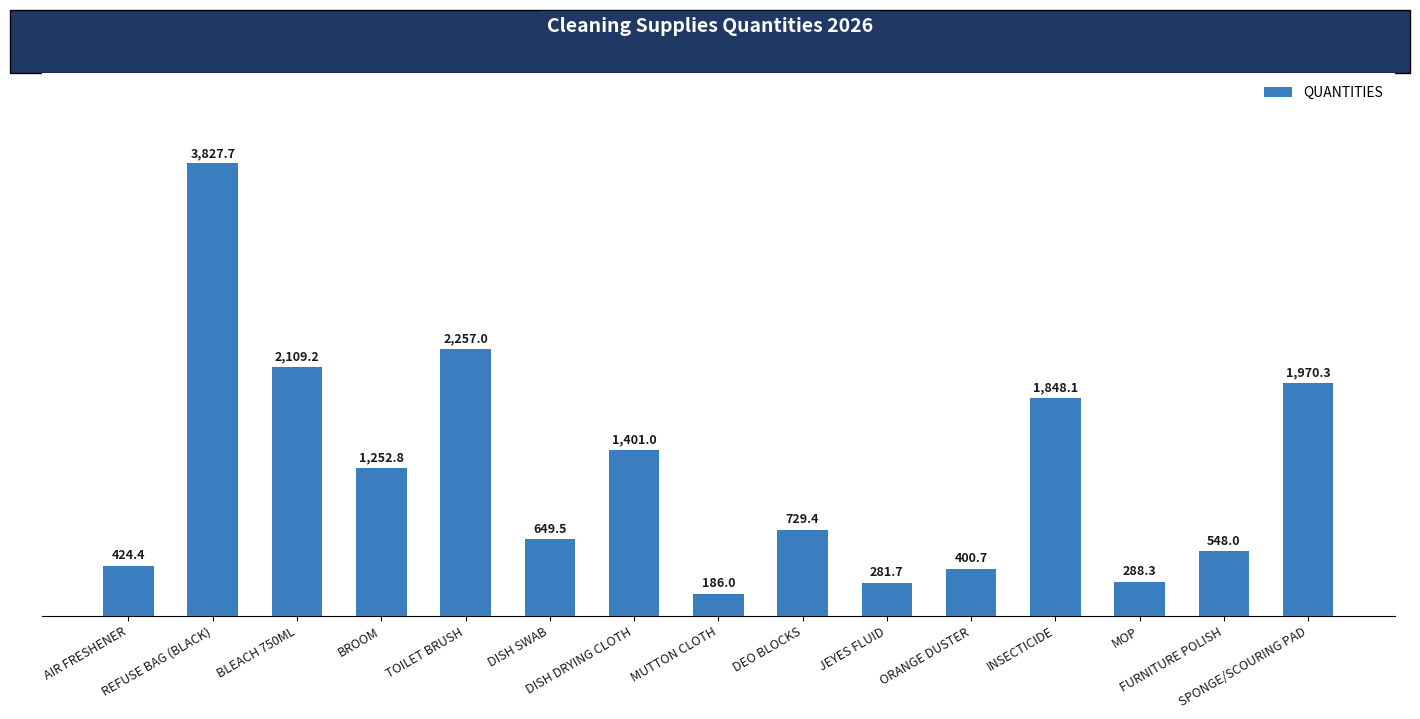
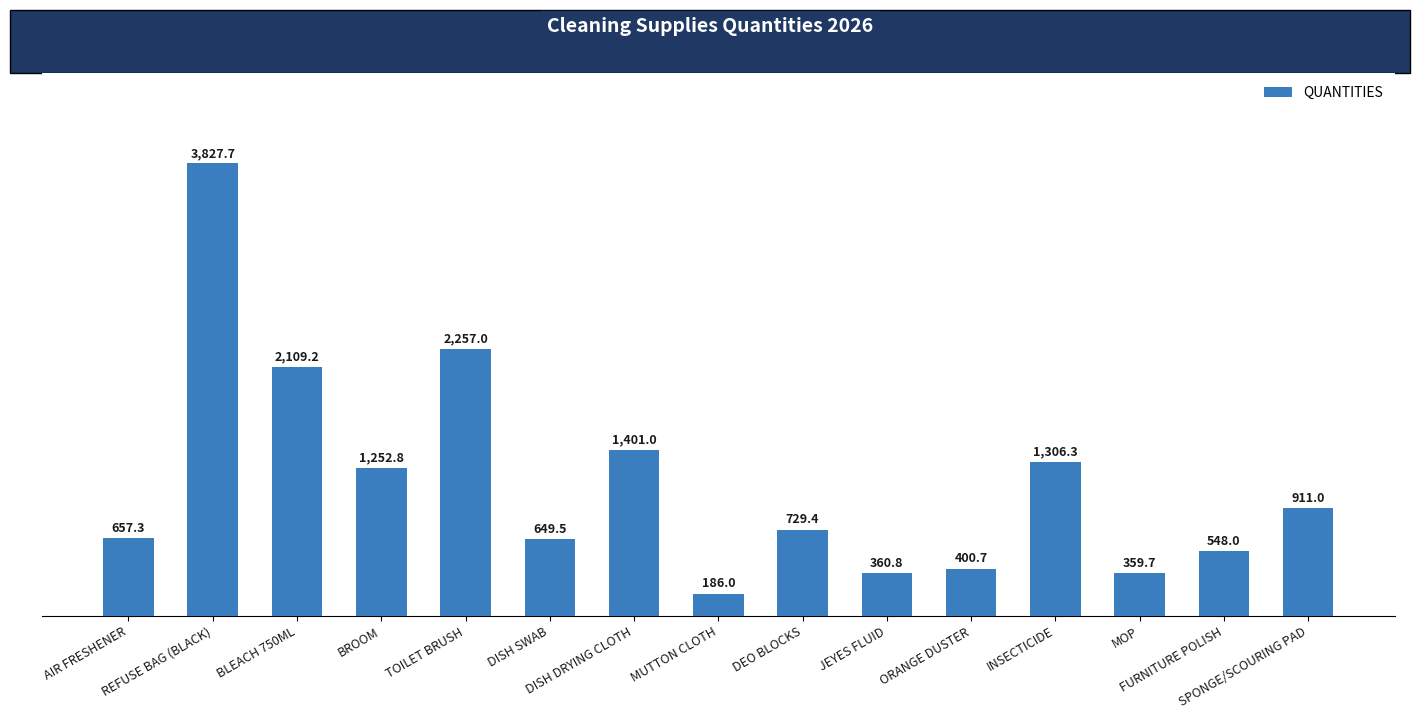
  {
-   "AIR FRESHENER": "424.4",
+   "AIR FRESHENER": "657.3",
    "REFUSE BAG (BLACK)": "3,827.7",
    "BLEACH 750ML": "2,109.2",
    "BROOM": "1,252.8",
    "TOILET BRUSH": "2,257.0",
    "DISH SWAB": "649.5",
    "DISH DRYING CLOTH": "1,401.0",
    "MUTTON CLOTH": "186.0",
    "DEO BLOCKS": "729.4",
-   "JEYES FLUID": "281.7",
+   "JEYES FLUID": "360.8",
    "ORANGE DUSTER": "400.7",
-   "INSECTICIDE": "1,848.1",
-   "MOP": "288.3",
+   "INSECTICIDE": "1,306.3",
+   "MOP": "359.7",
    "FURNITURE POLISH": "548.0",
-   "SPONGE/SCOURING PAD": "1,970.3"
+   "SPONGE/SCOURING PAD": "911.0"
  }
